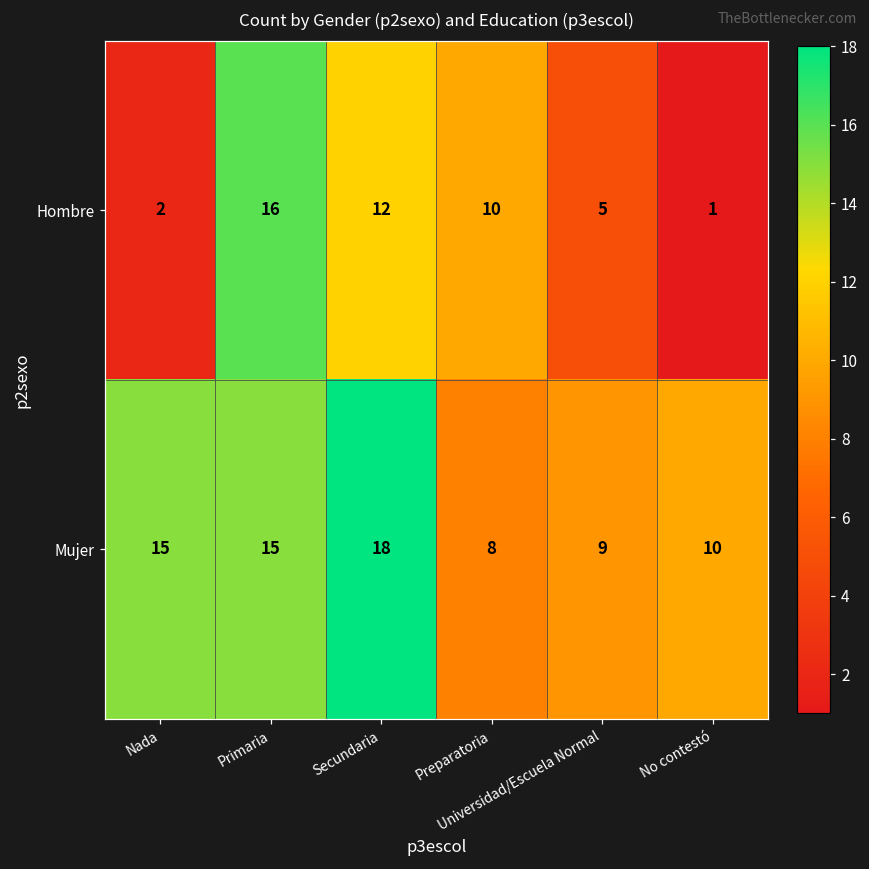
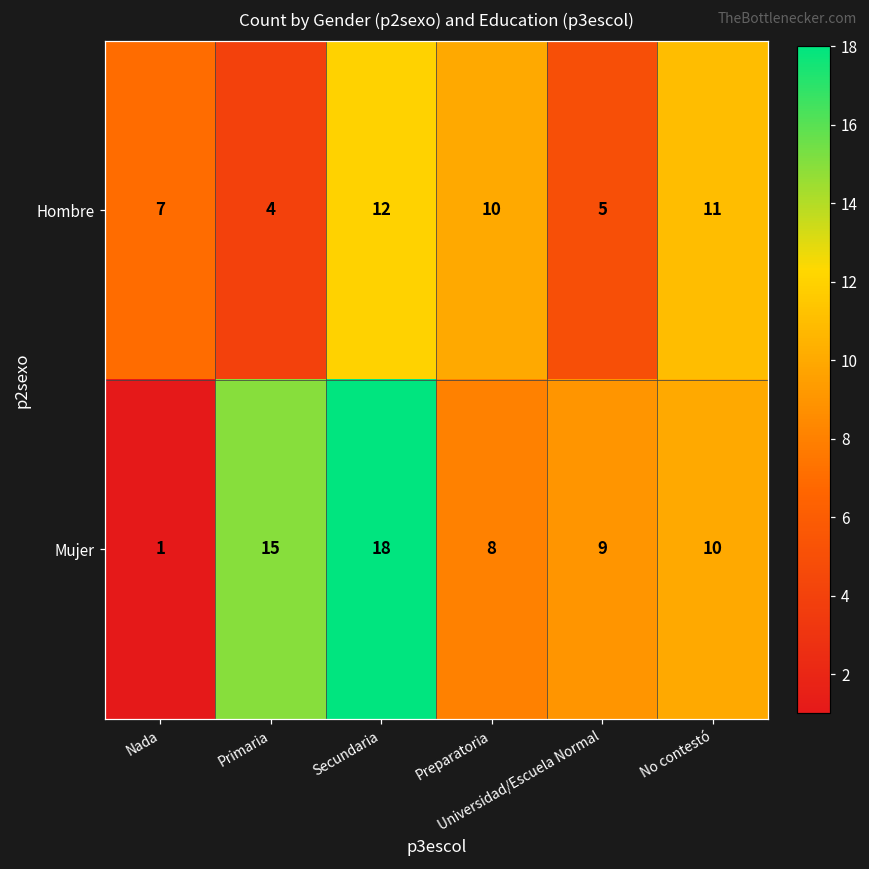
  {
    "Hombre": {
-     "Nada": 2,
-     "Primaria": 16,
+     "Nada": 7,
+     "Primaria": 4,
      "Secundaria": 12,
      "Preparatoria": 10,
      "Universidad/Escuela Normal": 5,
-     "No contestó": 1
+     "No contestó": 11
    },
    "Mujer": {
-     "Nada": 15,
+     "Nada": 1,
      "Primaria": 15,
      "Secundaria": 18,
      "Preparatoria": 8,
      "Universidad/Escuela Normal": 9,
      "No contestó": 10
    }
  }
